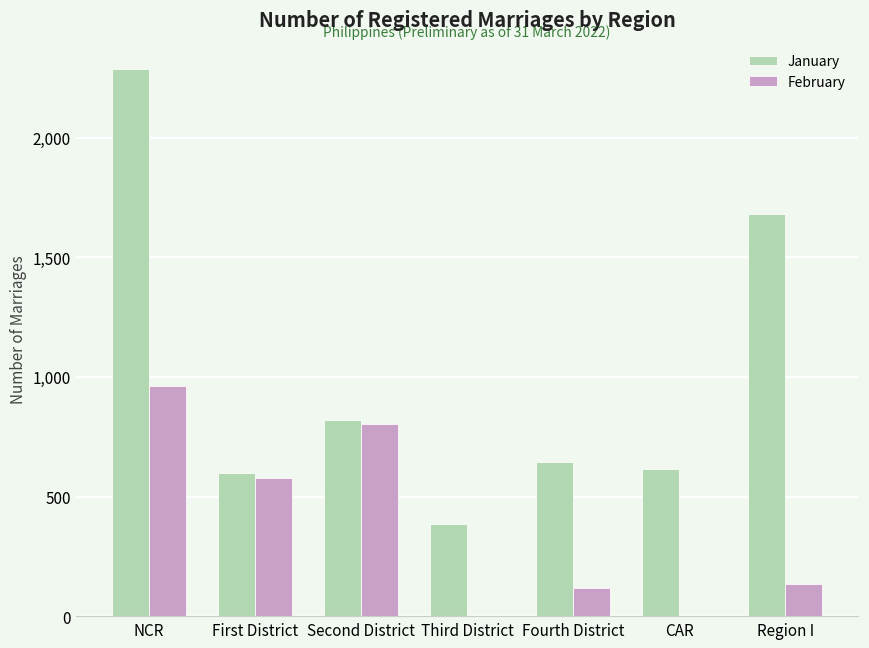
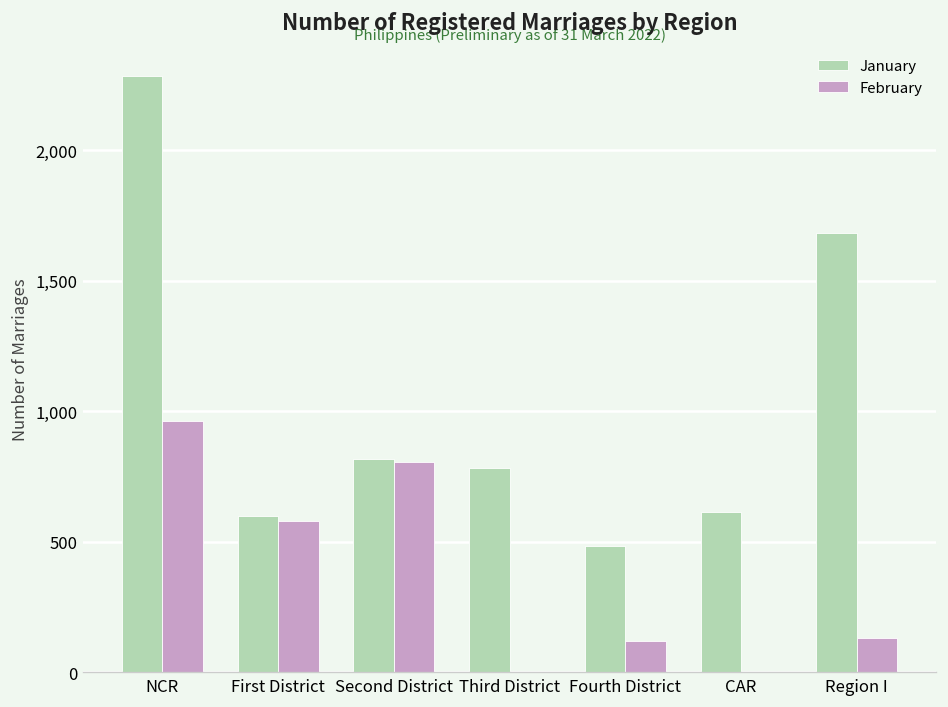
  {
    "January": {
      "NCR": "2,290",
      "First District": "600",
      "Second District": "820",
-     "Third District": "390",
-     "Fourth District": "650",
+     "Third District": "780",
+     "Fourth District": "480",
      "CAR": "620",
      "Region I": "1,680"
    },
    "February": {
      "NCR": "960",
      "First District": "580",
      "Second District": "810",
      "Third District": "0",
      "Fourth District": "120",
      "CAR": "0",
      "Region I": "130"
    }
  }
